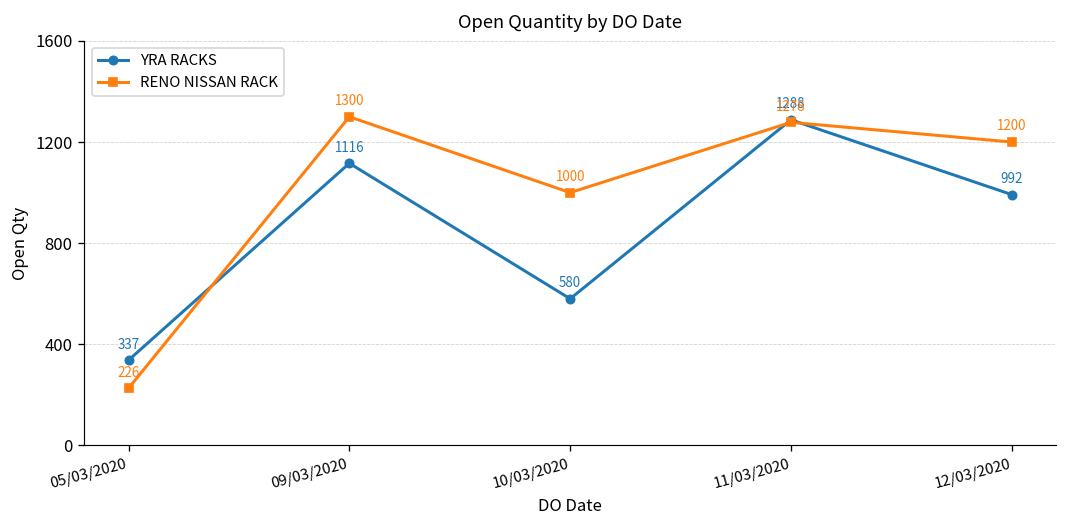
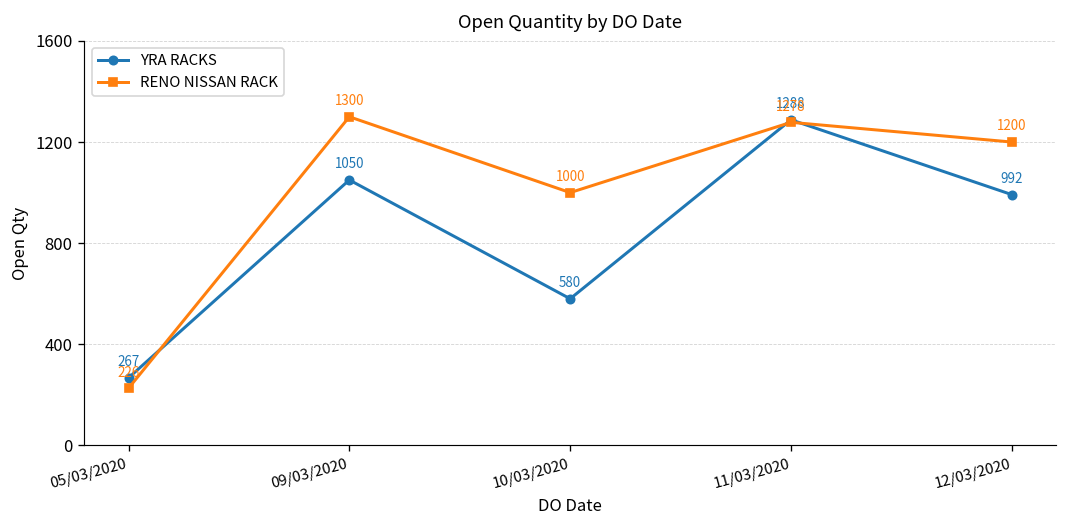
  {
    "YRA RACKS": {
-     "05/03/2020": 337,
-     "09/03/2020": 1116,
+     "05/03/2020": 267,
+     "09/03/2020": 1050,
      "10/03/2020": 580,
      "12/03/2020": 992
    },
    "RENO NISSAN RACK": {
      "05/03/2020": 226,
      "09/03/2020": 1300,
      "10/03/2020": 1000,
      "12/03/2020": 1200
    }
  }
